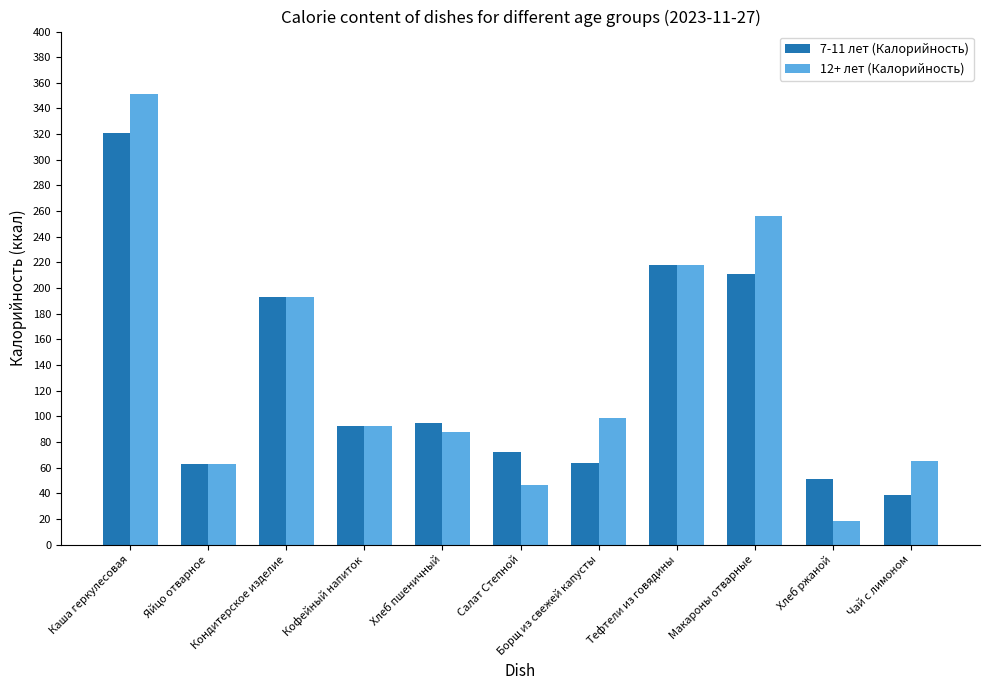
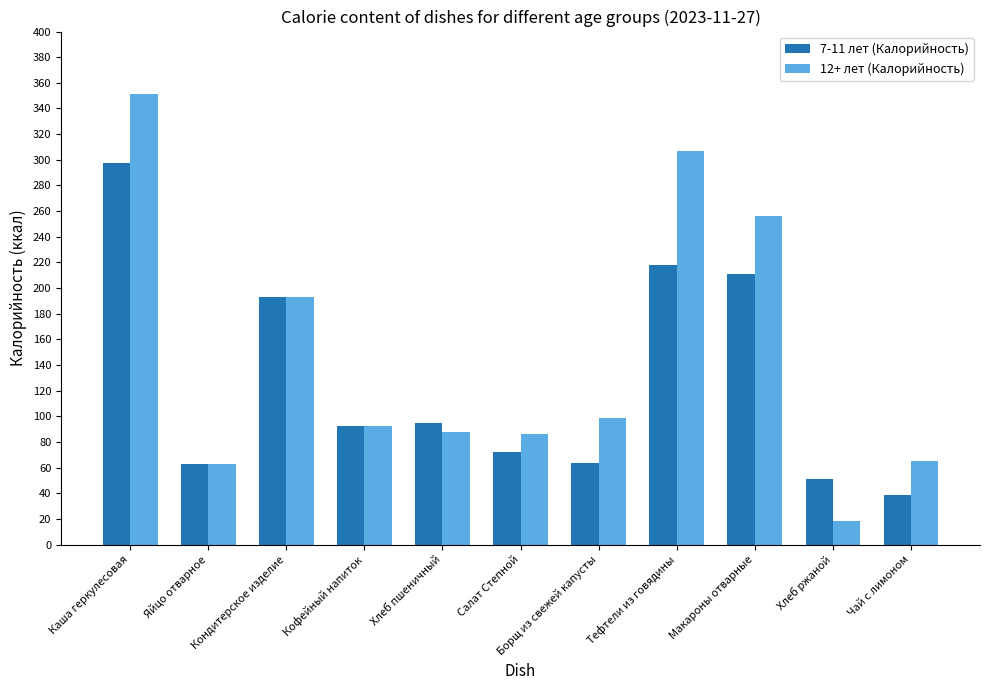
  {
    "7-11 лет (Калорийность)": {
-     "Каша геркулесовая": 321,
+     "Каша геркулесовая": 297,
      "Яйцо отварное": 63,
      "Кондитерское изделие": 193,
      "Кофейный напиток": 93,
      "Хлеб пшеничный": 95,
      "Салат Степной": 72,
      "Борщ из свежей капусты": 64,
      "Тефтели из говядины": 218,
      "Макароны отварные": 211,
      "Хлеб ржаной": 51,
      "Чай с лимоном": 38
    },
    "12+ лет (Калорийность)": {
      "Каша геркулесовая": 351,
      "Яйцо отварное": 63,
      "Кондитерское изделие": 193,
      "Кофейный напиток": 93,
      "Хлеб пшеничный": 88,
-     "Салат Степной": 46,
+     "Салат Степной": 86,
      "Борщ из свежей капусты": 99,
-     "Тефтели из говядины": 218,
+     "Тефтели из говядины": 307,
      "Макароны отварные": 256,
      "Хлеб ржаной": 18,
      "Чай с лимоном": 65
    }
  }
